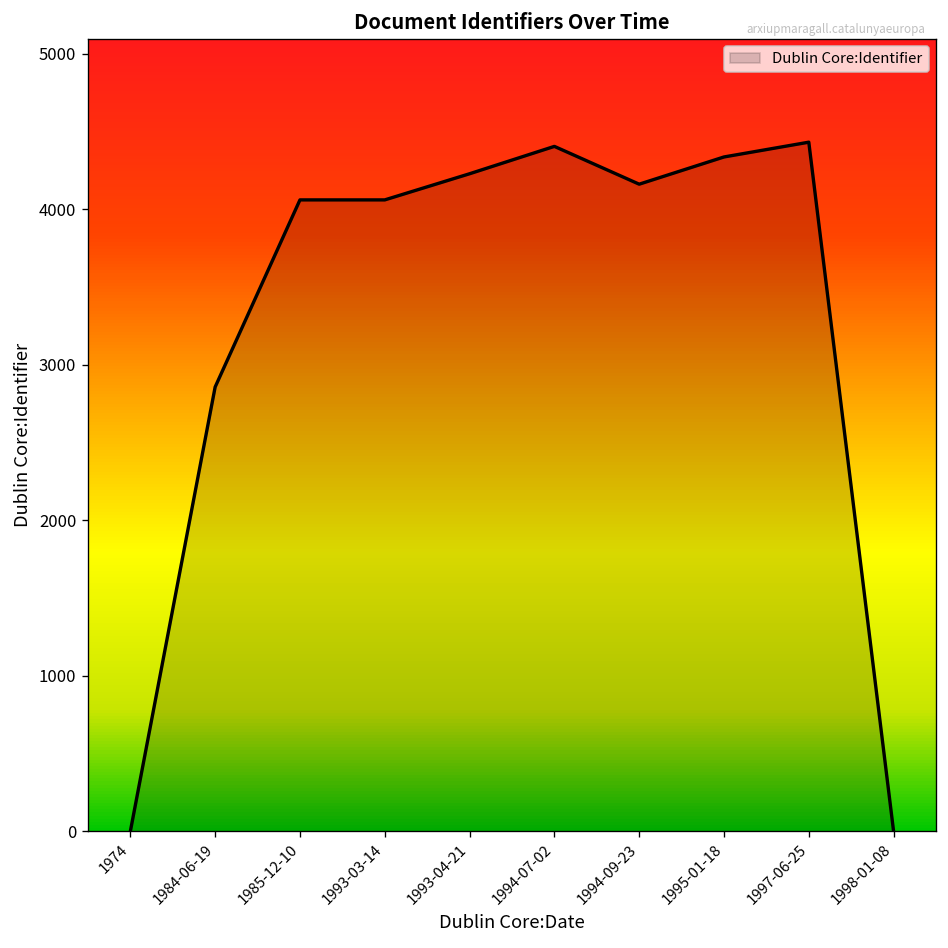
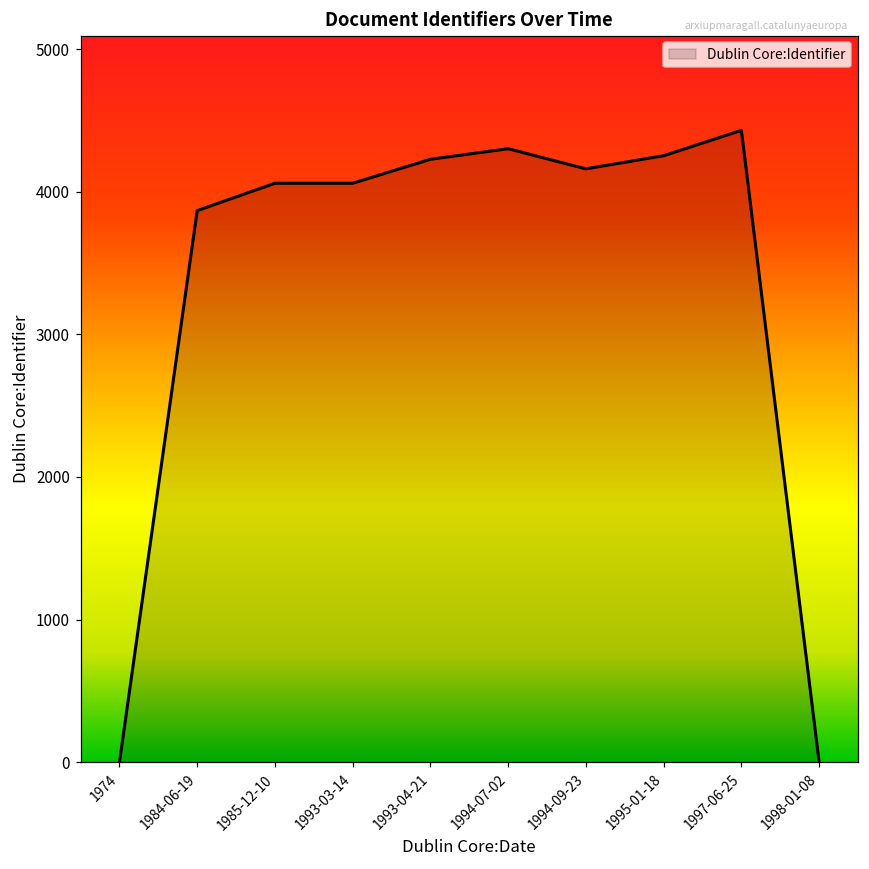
  {
    "1974": 0,
-   "1984-06-19": 2860,
+   "1984-06-19": 3870,
    "1985-12-10": 4060,
    "1993-03-14": 4060,
    "1993-04-21": 4230,
-   "1994-07-02": 4400,
+   "1994-07-02": 4300,
    "1994-09-23": 4160,
-   "1995-01-18": 4340,
+   "1995-01-18": 4250,
    "1997-06-25": 4430,
    "1998-01-08": 0
  }
